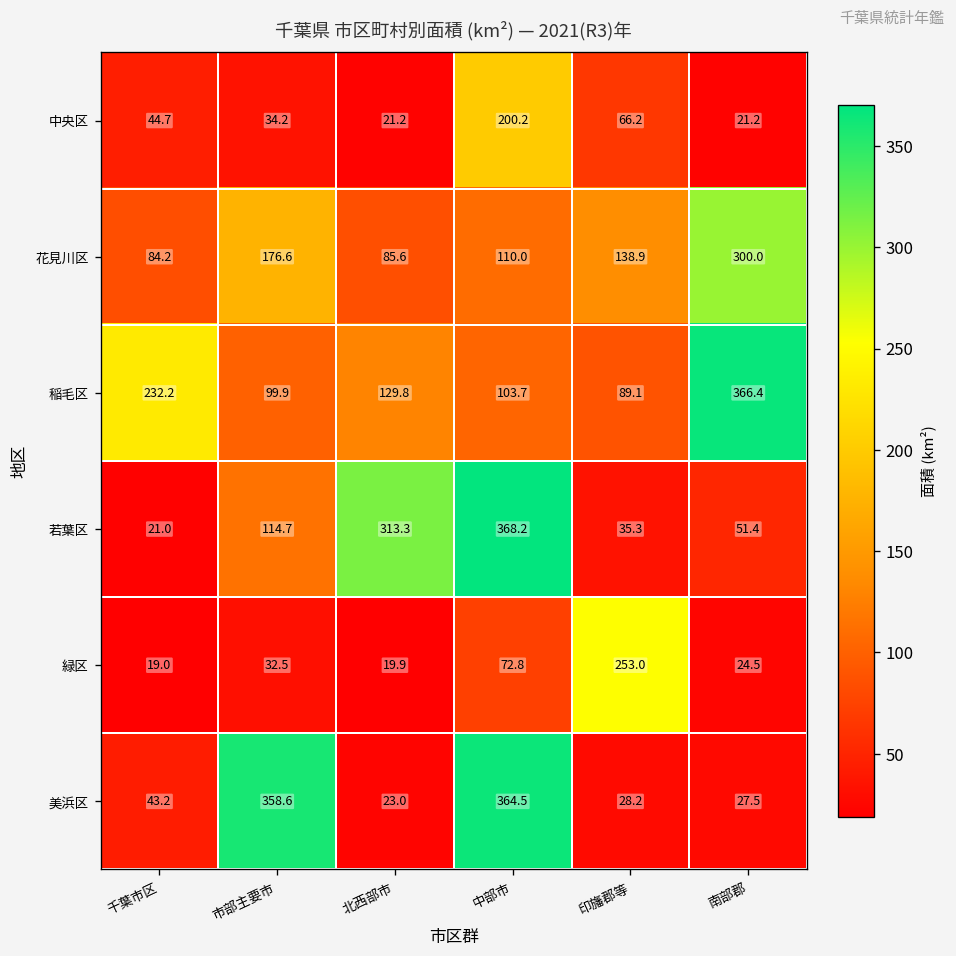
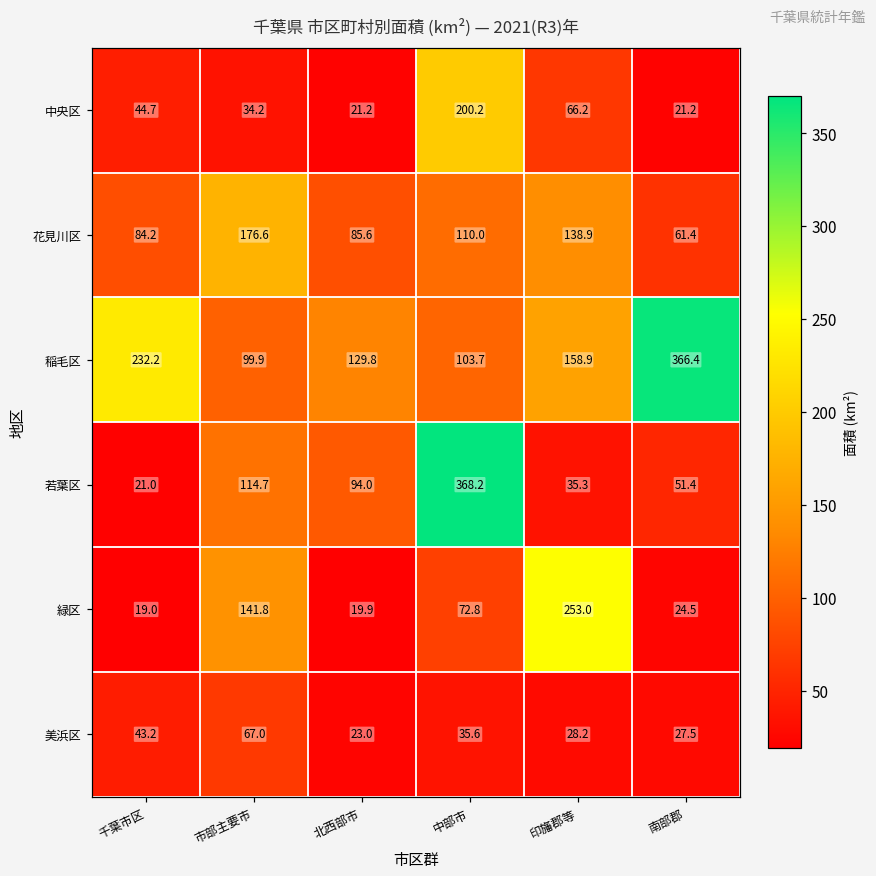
  {
    "花見川区": {
-     "南部郡": 300.0
+     "南部郡": 61.4
    },
    "稲毛区": {
-     "印旛郡等": 89.1
+     "印旛郡等": 158.9
    },
    "若葉区": {
-     "北西部市": 313.3
+     "北西部市": 94.0
    },
    "緑区": {
-     "市部主要市": 32.5
+     "市部主要市": 141.8
    },
    "美浜区": {
-     "市部主要市": 358.6,
-     "中部市": 364.5
+     "市部主要市": 67.0,
+     "中部市": 35.6
    }
  }
